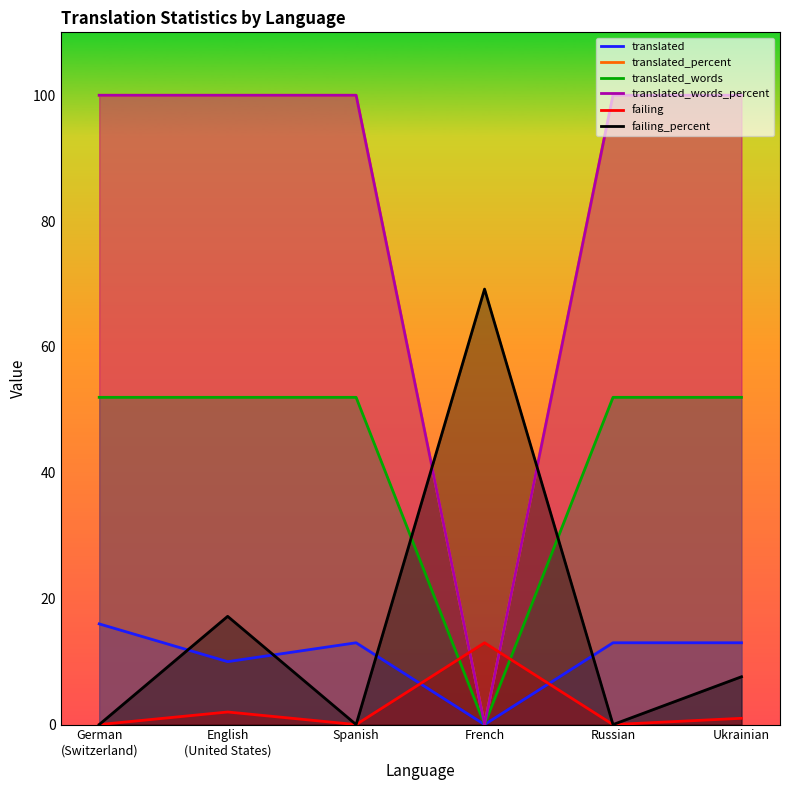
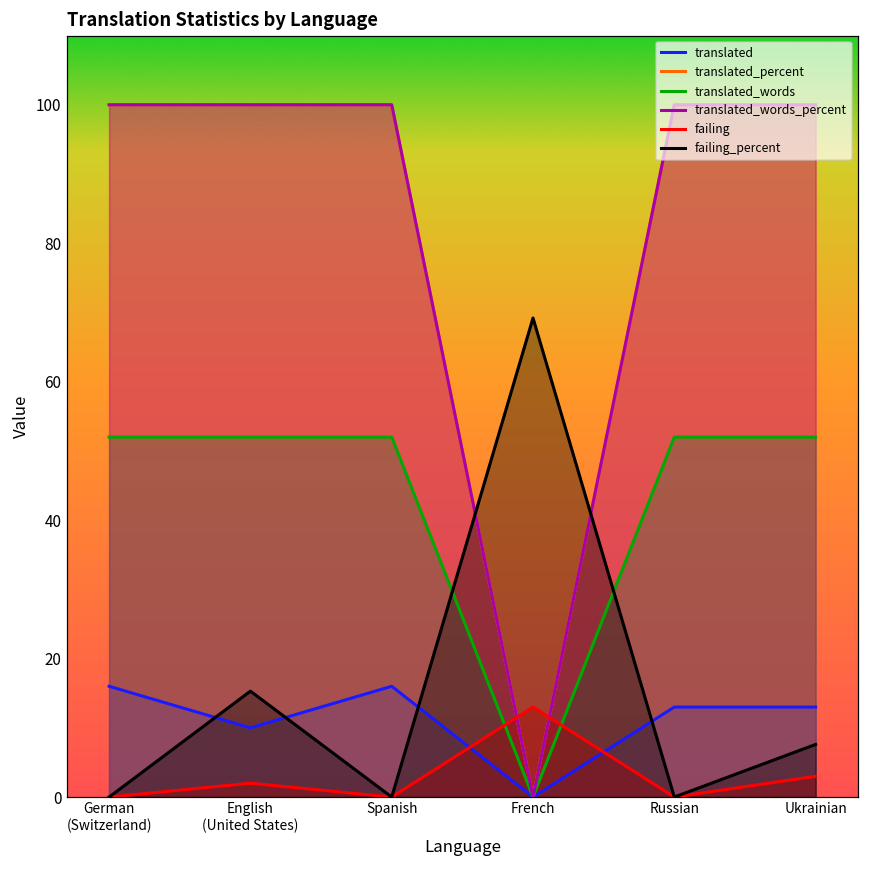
  {
    "translated": {
      "German (Switzerland)": 16,
      "English (United States)": 10,
-     "Spanish": 13,
+     "Spanish": 16,
      "Russian": 13,
      "Ukrainian": 13
    },
    "translated_words_percent": {
      "German (Switzerland)": 100,
      "English (United States)": 100,
      "Spanish": 100
    },
    "translated_words": {
      "German (Switzerland)": 52,
      "English (United States)": 52,
      "Spanish": 52,
      "Russian": 52,
      "Ukrainian": 52
    },
    "failing": {
      "English (United States)": 2,
      "French": 13,
-     "Ukrainian": 1
+     "Ukrainian": 3
    },
    "failing_percent": {
-     "English (United States)": 17,
+     "English (United States)": 15,
      "French": 69,
      "Ukrainian": 8
    }
  }
